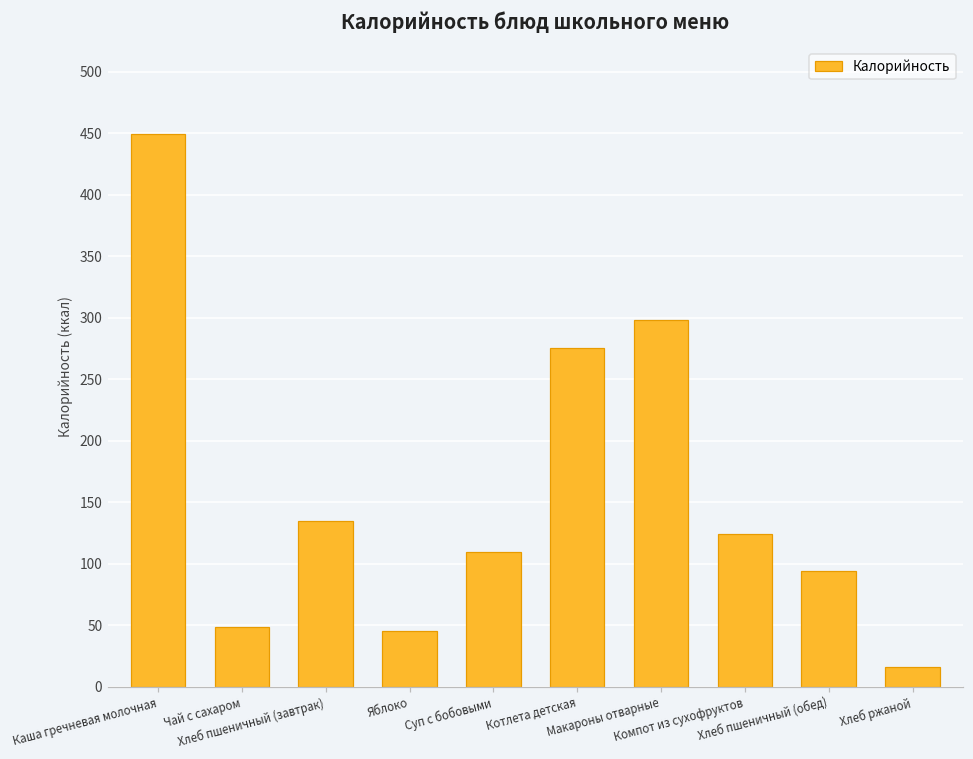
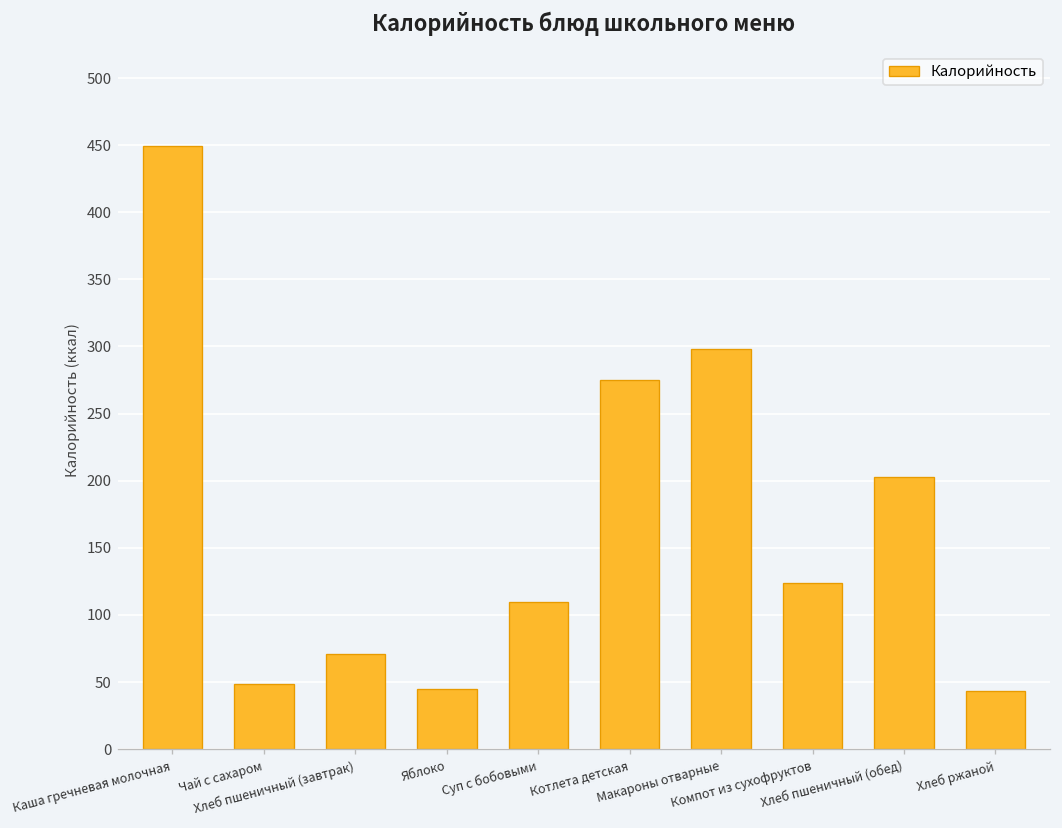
  {
    "Каша гречневая молочная": 449,
    "Чай с сахаром": 49,
-   "Хлеб пшеничный (завтрак)": 135,
+   "Хлеб пшеничный (завтрак)": 71,
    "Яблоко": 45,
    "Суп с бобовыми": 110,
    "Котлета детская": 275,
    "Макароны отварные": 298,
    "Компот из сухофруктов": 124,
-   "Хлеб пшеничный (обед)": 94,
-   "Хлеб ржаной": 16
+   "Хлеб пшеничный (обед)": 203,
+   "Хлеб ржаной": 43
  }
